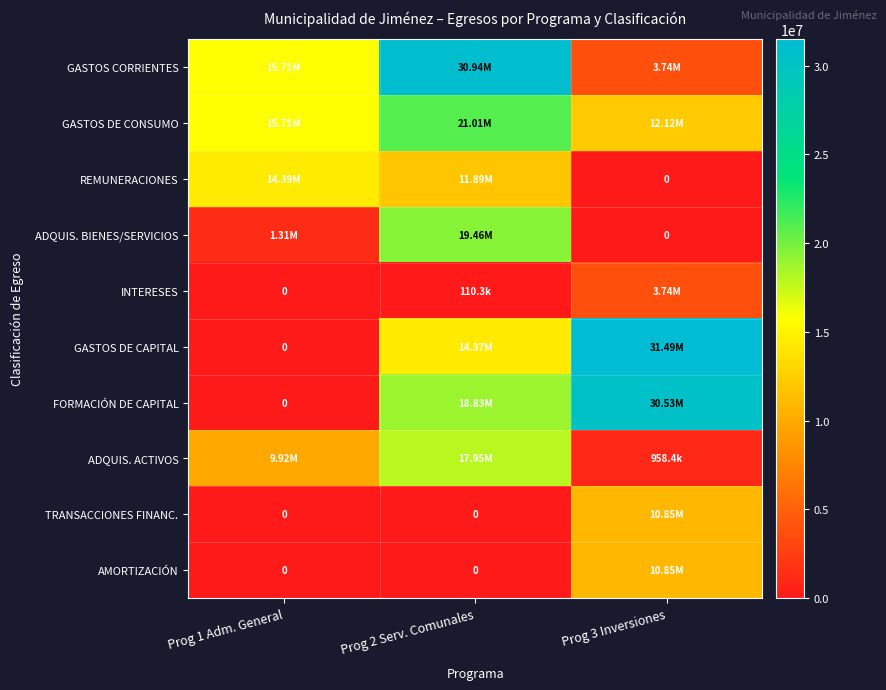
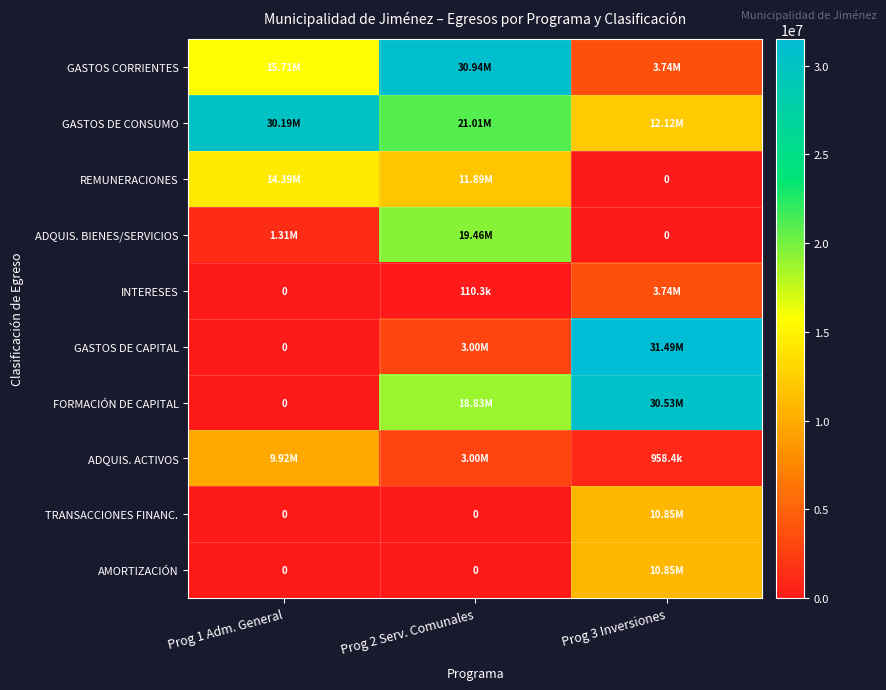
  {
    "GASTOS CORRIENTES": {
      "Prog 1 Adm. General": "15.71M",
      "Prog 2 Serv. Comunales": "30.94M",
      "Prog 3 Inversiones": "3.74M"
    },
    "GASTOS DE CONSUMO": {
-     "Prog 1 Adm. General": "15.71M",
+     "Prog 1 Adm. General": "30.19M",
      "Prog 2 Serv. Comunales": "21.01M",
      "Prog 3 Inversiones": "12.12M"
    },
    "REMUNERACIONES": {
      "Prog 1 Adm. General": "14.39M",
      "Prog 2 Serv. Comunales": "11.89M",
      "Prog 3 Inversiones": "0"
    },
    "ADQUIS. BIENES/SERVICIOS": {
      "Prog 1 Adm. General": "1.31M",
      "Prog 2 Serv. Comunales": "19.46M",
      "Prog 3 Inversiones": "0"
    },
    "INTERESES": {
      "Prog 1 Adm. General": "0",
      "Prog 2 Serv. Comunales": "110.3k",
      "Prog 3 Inversiones": "3.74M"
    },
    "GASTOS DE CAPITAL": {
      "Prog 1 Adm. General": "0",
-     "Prog 2 Serv. Comunales": "14.37M",
+     "Prog 2 Serv. Comunales": "3.00M",
      "Prog 3 Inversiones": "31.49M"
    },
    "FORMACIÓN DE CAPITAL": {
      "Prog 1 Adm. General": "0",
      "Prog 2 Serv. Comunales": "18.83M",
      "Prog 3 Inversiones": "30.53M"
    },
    "ADQUIS. ACTIVOS": {
      "Prog 1 Adm. General": "9.92M",
-     "Prog 2 Serv. Comunales": "17.95M",
+     "Prog 2 Serv. Comunales": "3.00M",
      "Prog 3 Inversiones": "958.4k"
    },
    "TRANSACCIONES FINANC.": {
      "Prog 1 Adm. General": "0",
      "Prog 2 Serv. Comunales": "0",
      "Prog 3 Inversiones": "10.85M"
    },
    "AMORTIZACIÓN": {
      "Prog 1 Adm. General": "0",
      "Prog 2 Serv. Comunales": "0",
      "Prog 3 Inversiones": "10.85M"
    }
  }
